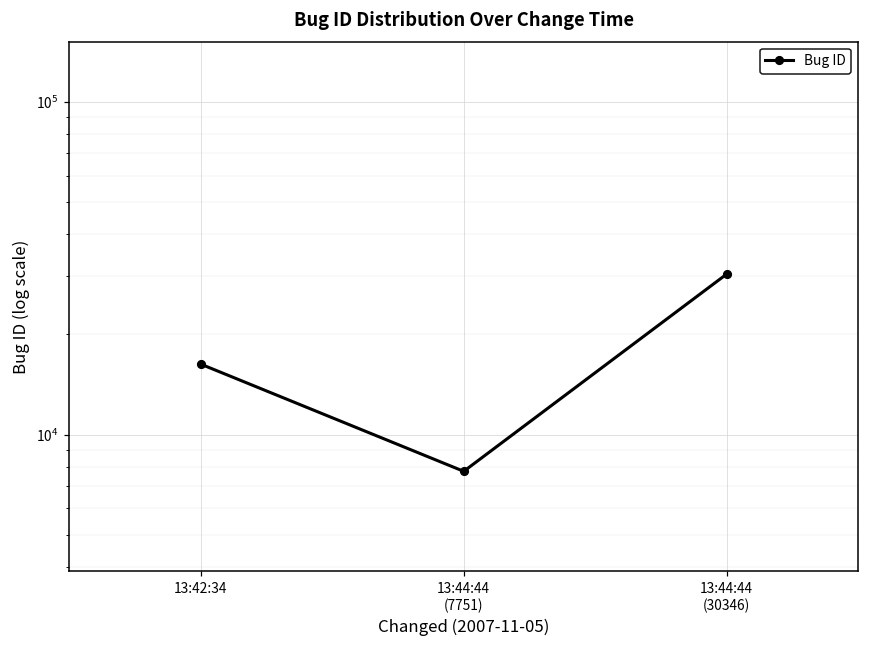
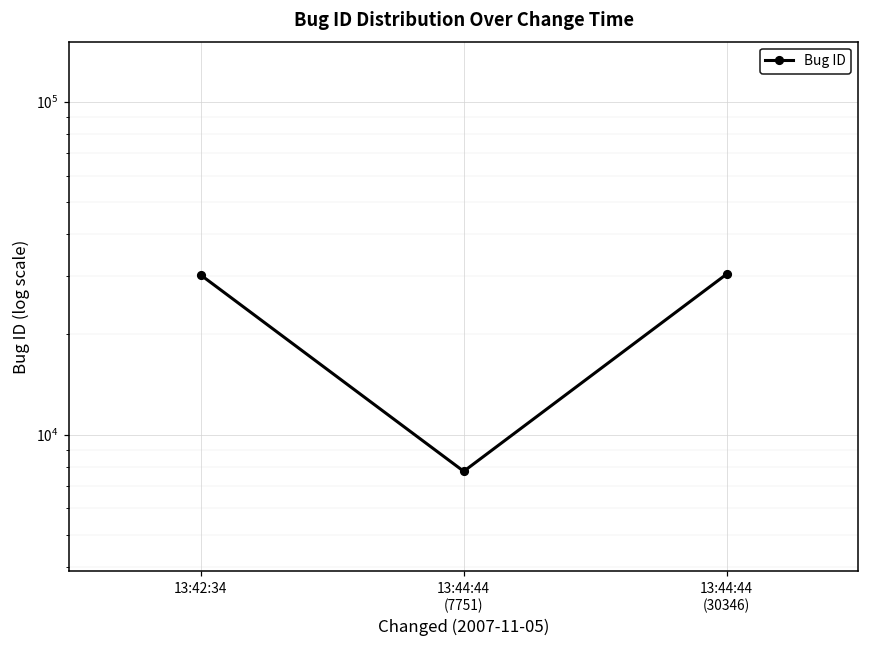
  {
-   "13:42:34": 16000,
+   "13:42:34": 30000,
    "13:44:44 (7751)": 7800,
    "13:44:44 (30346)": 30000
  }
